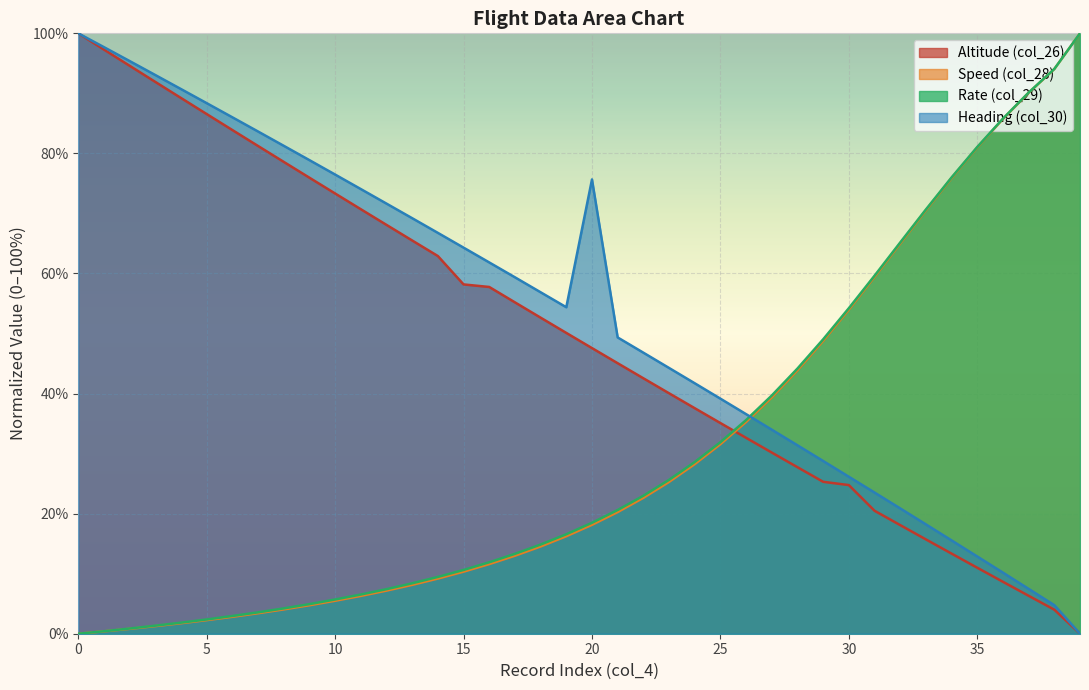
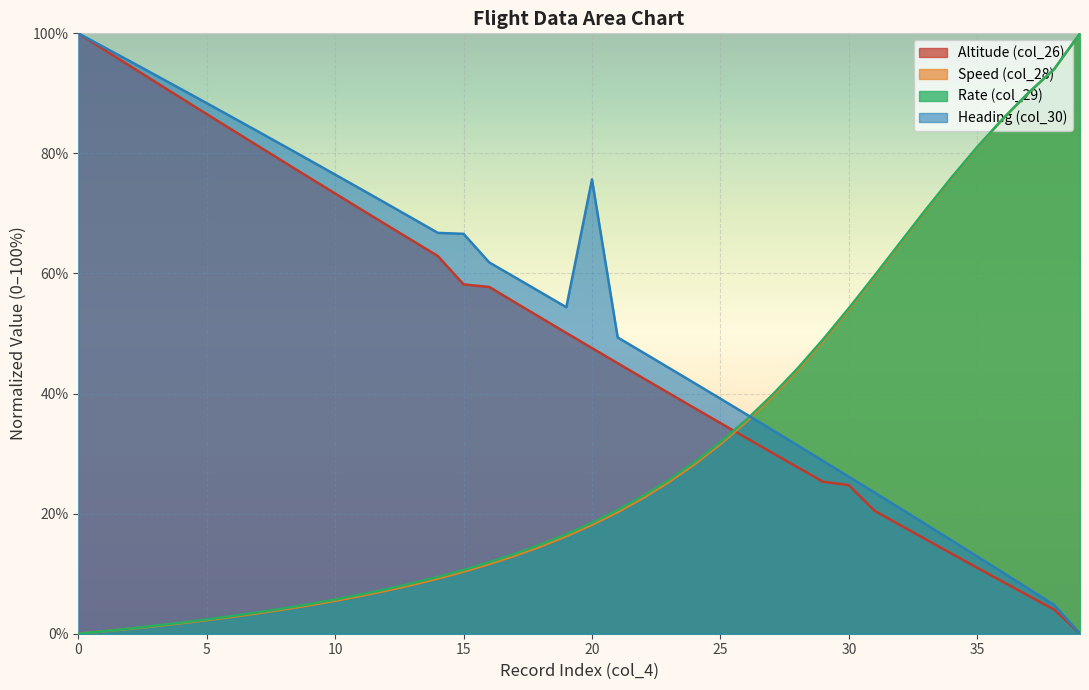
  {
    "Altitude (col_26)": {
      "5": "87%",
      "10": "73%",
      "15": "58%",
      "20": "48%",
      "25": "35%",
      "30": "25%",
      "35": "11%"
    },
    "Heading (col_30)": {
      "5": "88%",
      "10": "76%",
-     "15": "64%",
+     "15": "67%",
      "20": "76%",
      "25": "39%",
      "30": "26%",
      "35": "13%"
    }
  }
